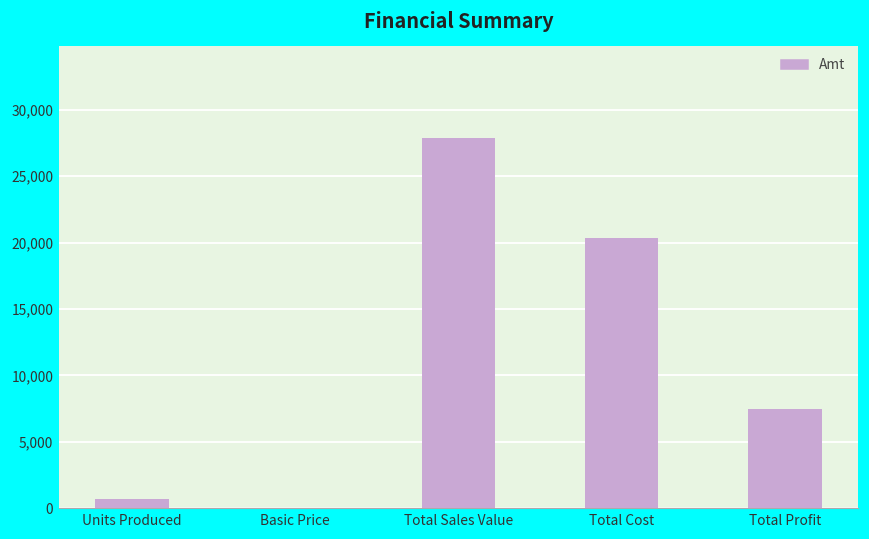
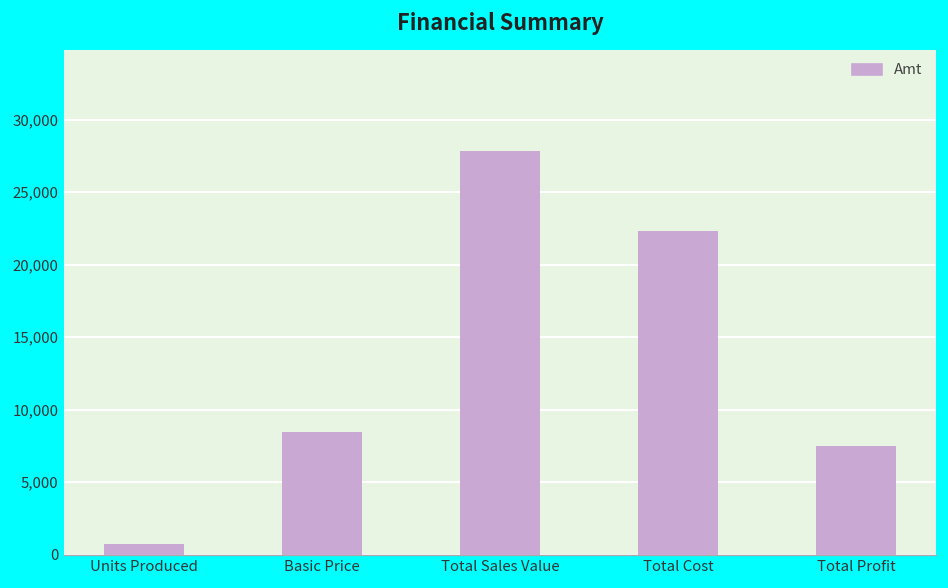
  {
    "Units Produced": "700",
-   "Basic Price": "0",
+   "Basic Price": "8,500",
    "Total Sales Value": "27,900",
-   "Total Cost": "20,400",
+   "Total Cost": "22,300",
    "Total Profit": "7,500"
  }
